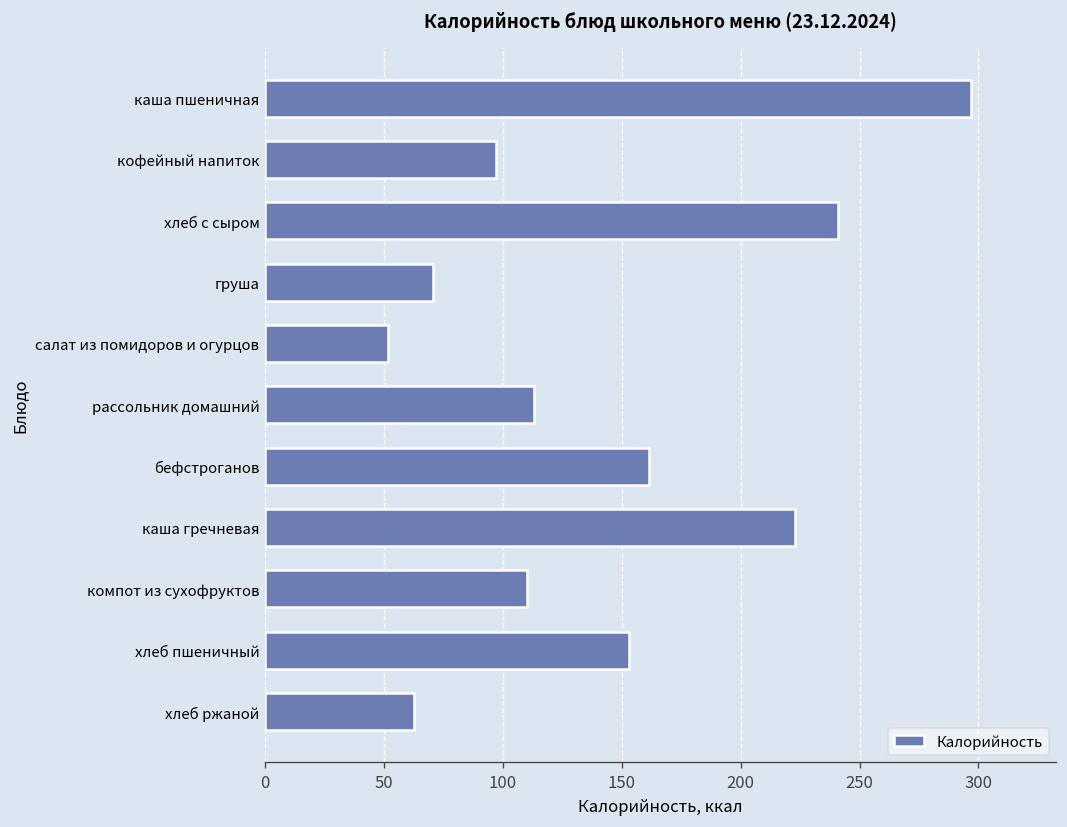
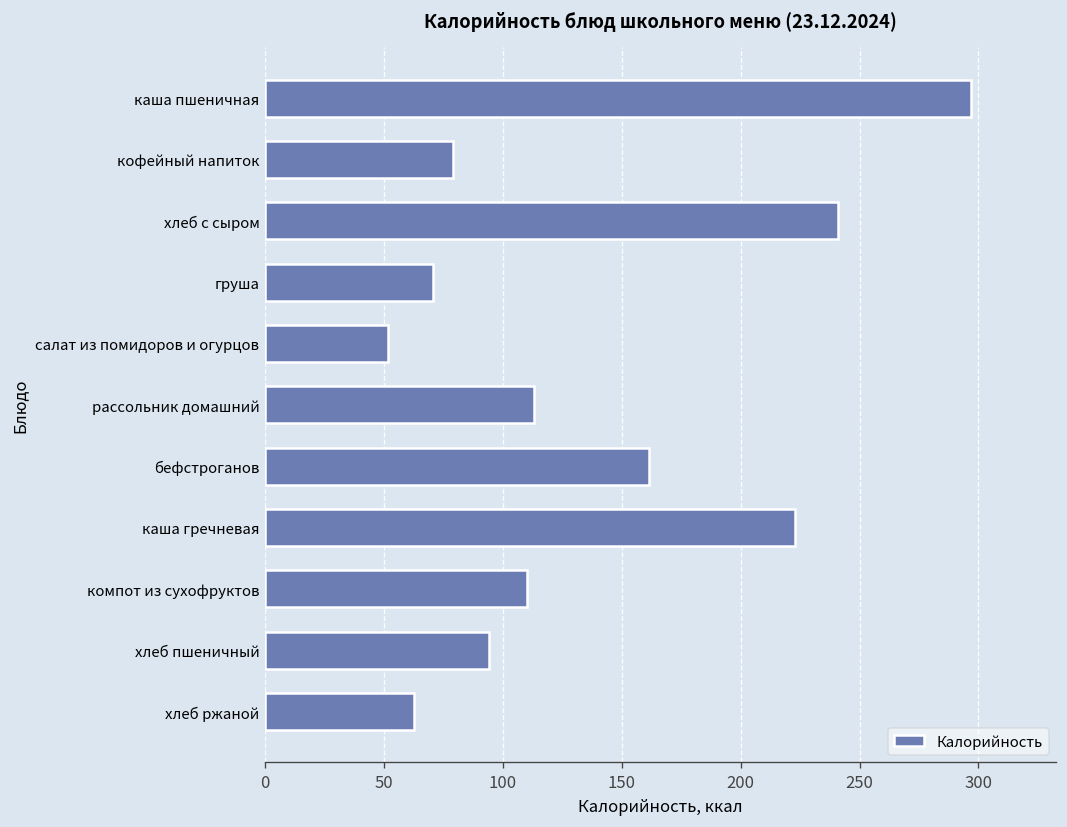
  {
    "каша пшеничная": 297,
-   "кофейный напиток": 97,
+   "кофейный напиток": 79,
    "хлеб с сыром": 241,
    "груша": 71,
    "салат из помидоров и огурцов": 52,
    "рассольник домашний": 113,
    "бефстроганов": 162,
    "каша гречневая": 223,
    "компот из сухофруктов": 110,
-   "хлеб пшеничный": 153,
+   "хлеб пшеничный": 94,
    "хлеб ржаной": 63
  }
